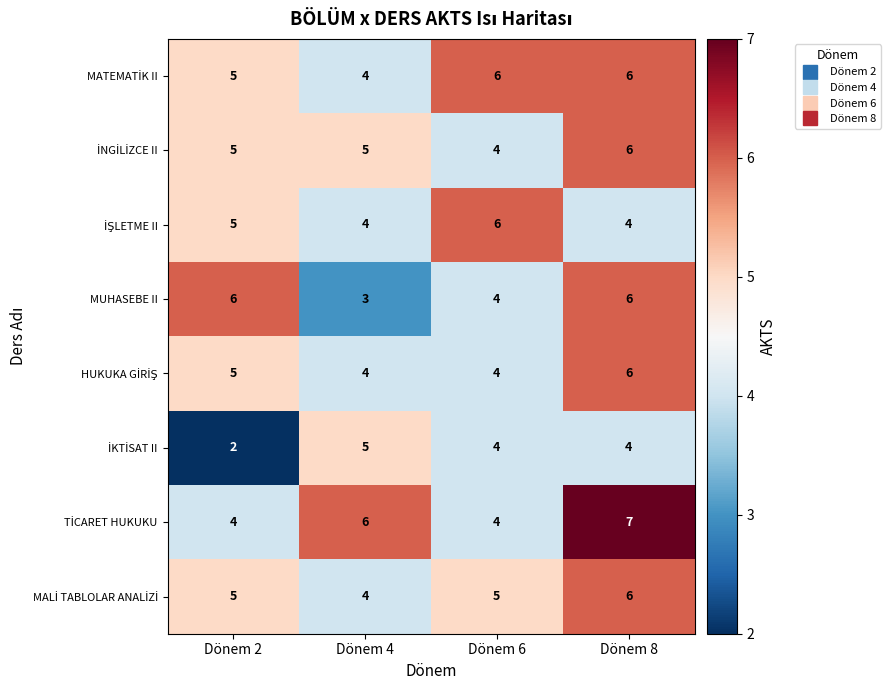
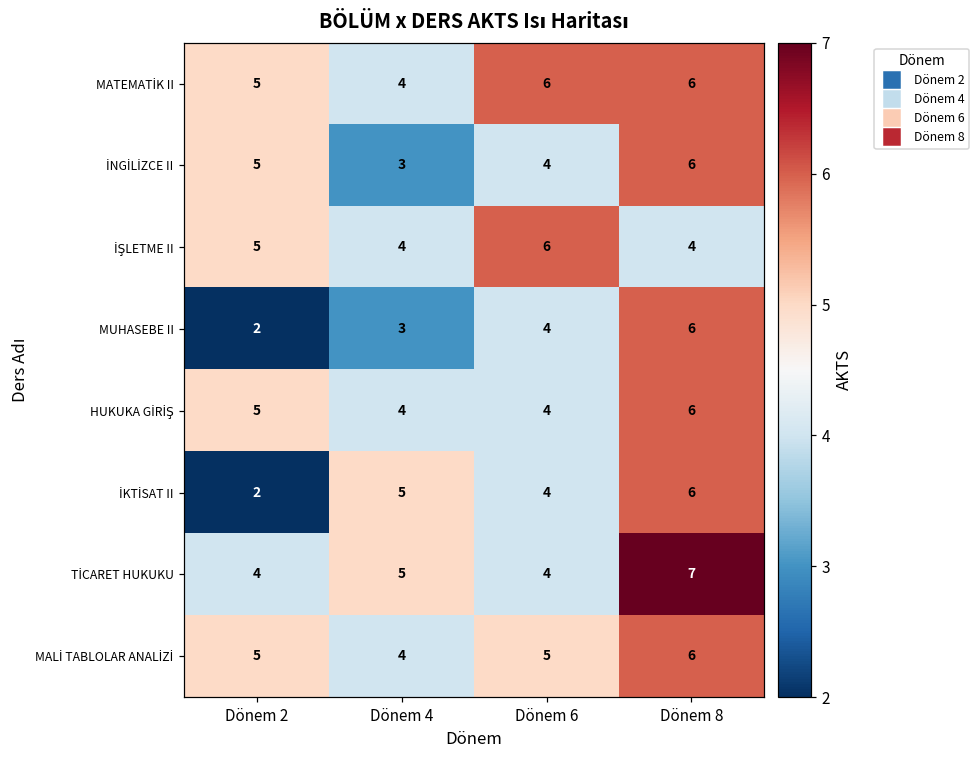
  {
    "MATEMATİK II": {
      "Dönem 2": 5,
      "Dönem 4": 4,
      "Dönem 6": 6,
      "Dönem 8": 6
    },
    "İNGİLİZCE II": {
      "Dönem 2": 5,
-     "Dönem 4": 5,
+     "Dönem 4": 3,
      "Dönem 6": 4,
      "Dönem 8": 6
    },
    "İŞLETME II": {
      "Dönem 2": 5,
      "Dönem 4": 4,
      "Dönem 6": 6,
      "Dönem 8": 4
    },
    "MUHASEBE II": {
-     "Dönem 2": 6,
+     "Dönem 2": 2,
      "Dönem 4": 3,
      "Dönem 6": 4,
      "Dönem 8": 6
    },
    "HUKUKA GİRİŞ": {
      "Dönem 2": 5,
      "Dönem 4": 4,
      "Dönem 6": 4,
      "Dönem 8": 6
    },
    "İKTİSAT II": {
      "Dönem 2": 2,
      "Dönem 4": 5,
      "Dönem 6": 4,
-     "Dönem 8": 4
+     "Dönem 8": 6
    },
    "TİCARET HUKUKU": {
      "Dönem 2": 4,
-     "Dönem 4": 6,
+     "Dönem 4": 5,
      "Dönem 6": 4,
      "Dönem 8": 7
    },
    "MALİ TABLOLAR ANALİZİ": {
      "Dönem 2": 5,
      "Dönem 4": 4,
      "Dönem 6": 5,
      "Dönem 8": 6
    }
  }
